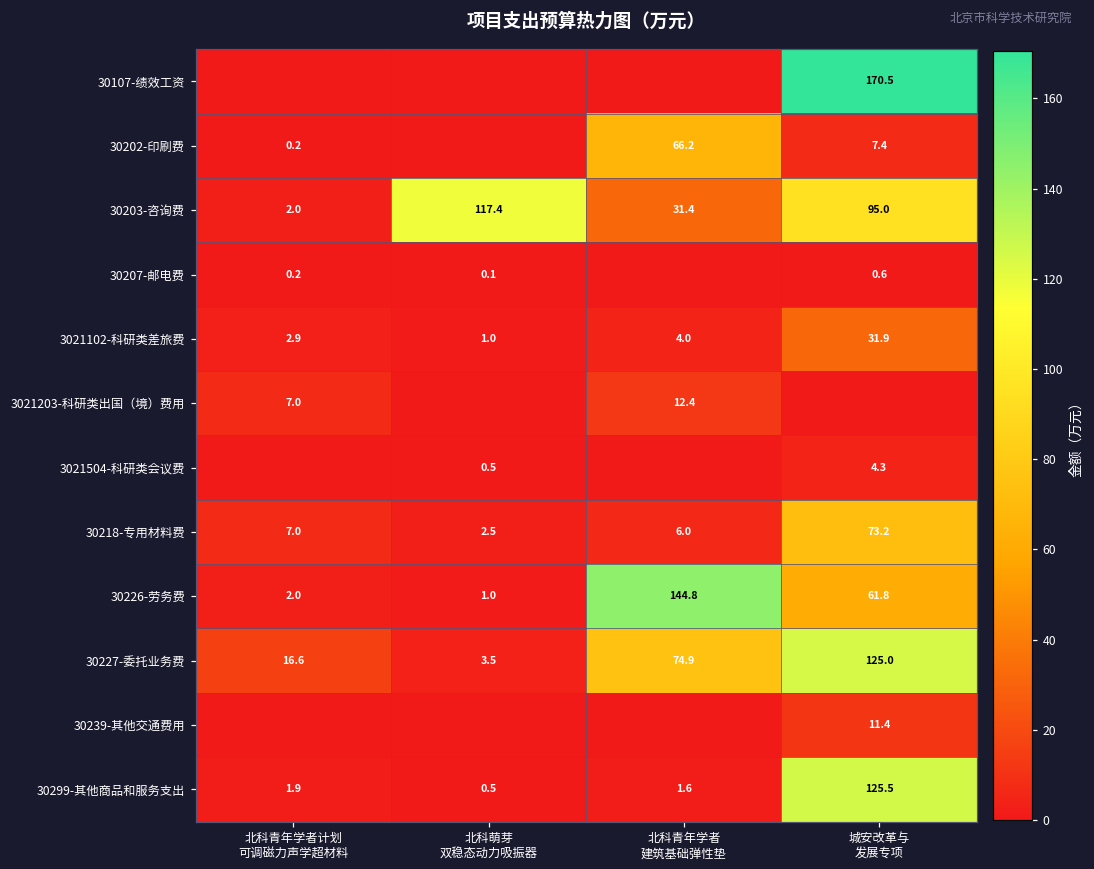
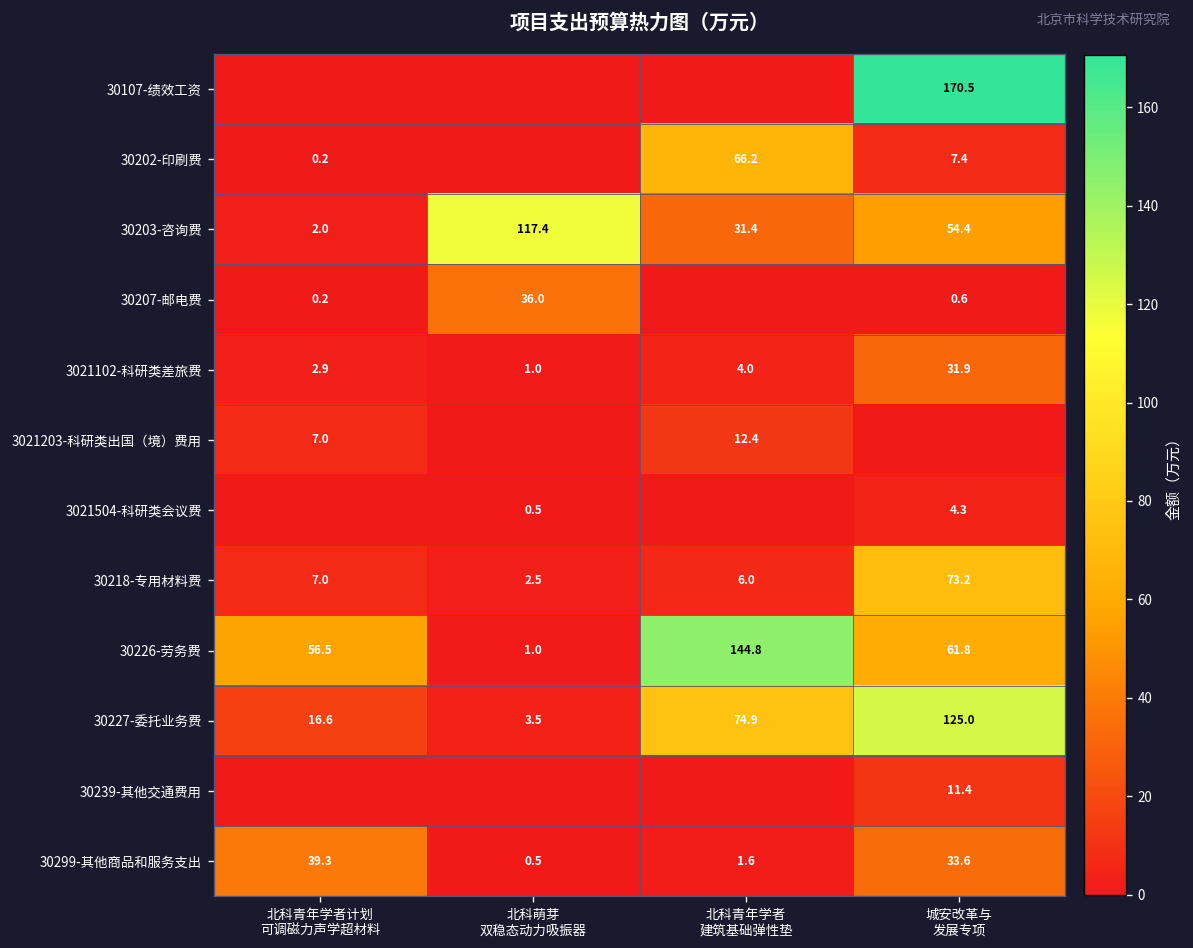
  {
    "30107-绩效工资": {
      "城安改革与 发展专项": 170.5
    },
    "30202-印刷费": {
      "北科青年学者计划 可调磁力声学超材料": 0.2,
      "北科青年学者 建筑基础弹性垫": 66.2,
      "城安改革与 发展专项": 7.4
    },
    "30203-咨询费": {
      "北科青年学者计划 可调磁力声学超材料": 2.0,
      "北科萌芽 双稳态动力吸振器": 117.4,
      "北科青年学者 建筑基础弹性垫": 31.4,
-     "城安改革与 发展专项": 95.0
+     "城安改革与 发展专项": 54.4
    },
    "30207-邮电费": {
      "北科青年学者计划 可调磁力声学超材料": 0.2,
-     "北科萌芽 双稳态动力吸振器": 0.1,
+     "北科萌芽 双稳态动力吸振器": 36.0,
      "城安改革与 发展专项": 0.6
    },
    "3021102-科研类差旅费": {
      "北科青年学者计划 可调磁力声学超材料": 2.9,
      "北科萌芽 双稳态动力吸振器": 1.0,
      "北科青年学者 建筑基础弹性垫": 4.0,
      "城安改革与 发展专项": 31.9
    },
    "3021203-科研类出国（境）费用": {
      "北科青年学者计划 可调磁力声学超材料": 7.0,
      "北科青年学者 建筑基础弹性垫": 12.4
    },
    "3021504-科研类会议费": {
      "北科萌芽 双稳态动力吸振器": 0.5,
      "城安改革与 发展专项": 4.3
    },
    "30218-专用材料费": {
      "北科青年学者计划 可调磁力声学超材料": 7.0,
      "北科萌芽 双稳态动力吸振器": 2.5,
      "北科青年学者 建筑基础弹性垫": 6.0,
      "城安改革与 发展专项": 73.2
    },
    "30226-劳务费": {
-     "北科青年学者计划 可调磁力声学超材料": 2.0,
+     "北科青年学者计划 可调磁力声学超材料": 56.5,
      "北科萌芽 双稳态动力吸振器": 1.0,
      "北科青年学者 建筑基础弹性垫": 144.8,
      "城安改革与 发展专项": 61.8
    },
    "30227-委托业务费": {
      "北科青年学者计划 可调磁力声学超材料": 16.6,
      "北科萌芽 双稳态动力吸振器": 3.5,
      "北科青年学者 建筑基础弹性垫": 74.9,
      "城安改革与 发展专项": 125.0
    },
    "30239-其他交通费用": {
      "城安改革与 发展专项": 11.4
    },
    "30299-其他商品和服务支出": {
-     "北科青年学者计划 可调磁力声学超材料": 1.9,
+     "北科青年学者计划 可调磁力声学超材料": 39.3,
      "北科萌芽 双稳态动力吸振器": 0.5,
      "北科青年学者 建筑基础弹性垫": 1.6,
-     "城安改革与 发展专项": 125.5
+     "城安改革与 发展专项": 33.6
    }
  }
